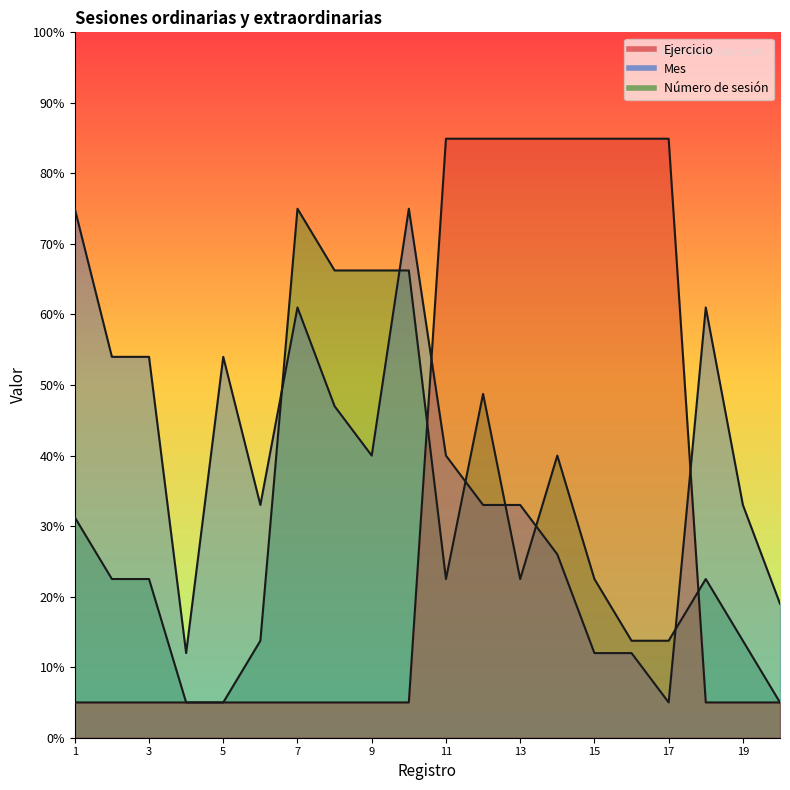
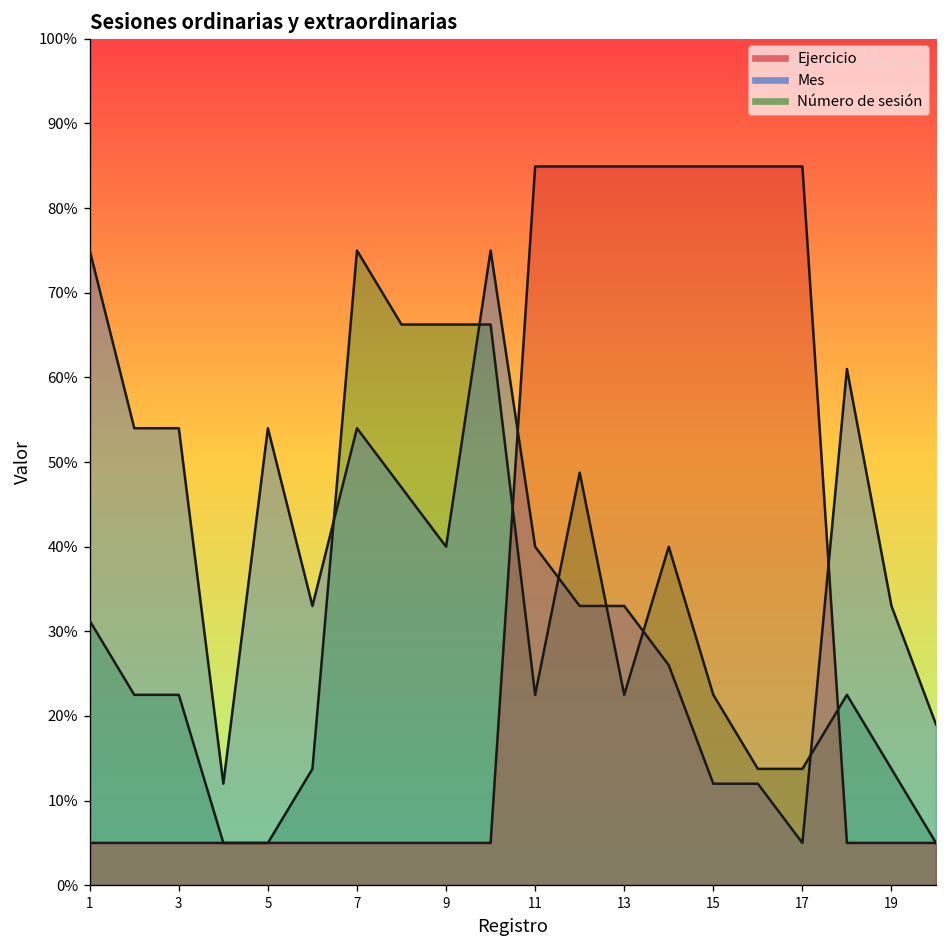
  {
    "Número de sesión": {
      "1": "31%",
      "3": "22%",
      "7": "75%",
      "9": "66%",
      "11": "22%",
      "13": "22%",
      "15": "22%",
      "17": "14%",
      "19": "14%"
    },
    "Mes": {
      "1": "75%",
      "3": "54%",
      "5": "54%",
-     "7": "61%",
+     "7": "54%",
      "9": "40%",
      "11": "40%",
      "13": "33%",
      "15": "12%",
      "17": "5%",
      "19": "33%"
    },
    "Ejercicio": {
      "1": "5%",
      "3": "5%",
      "7": "5%",
      "9": "5%",
      "11": "85%",
      "13": "85%",
      "15": "85%",
      "17": "85%",
      "19": "5%"
    }
  }
